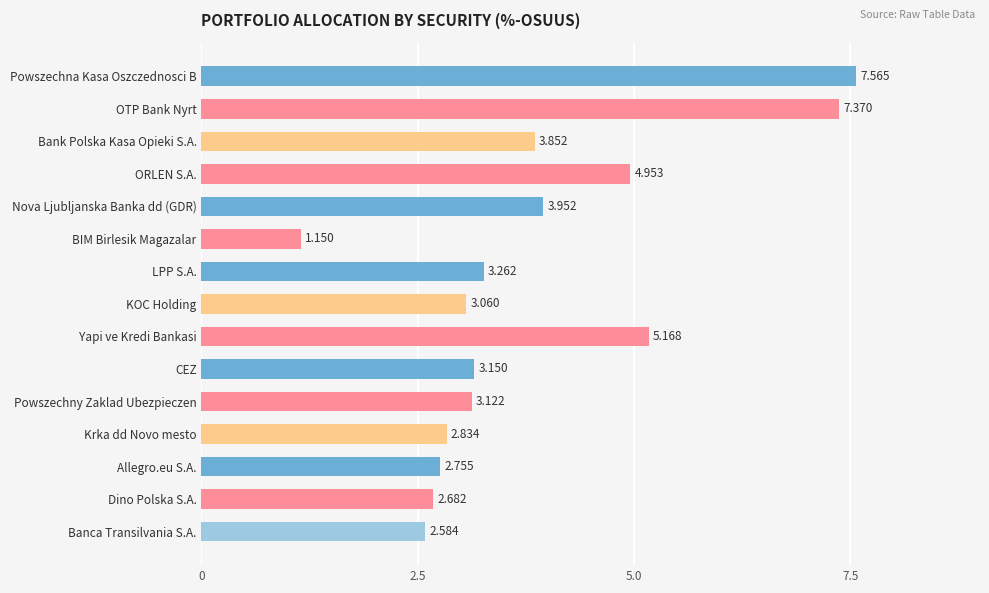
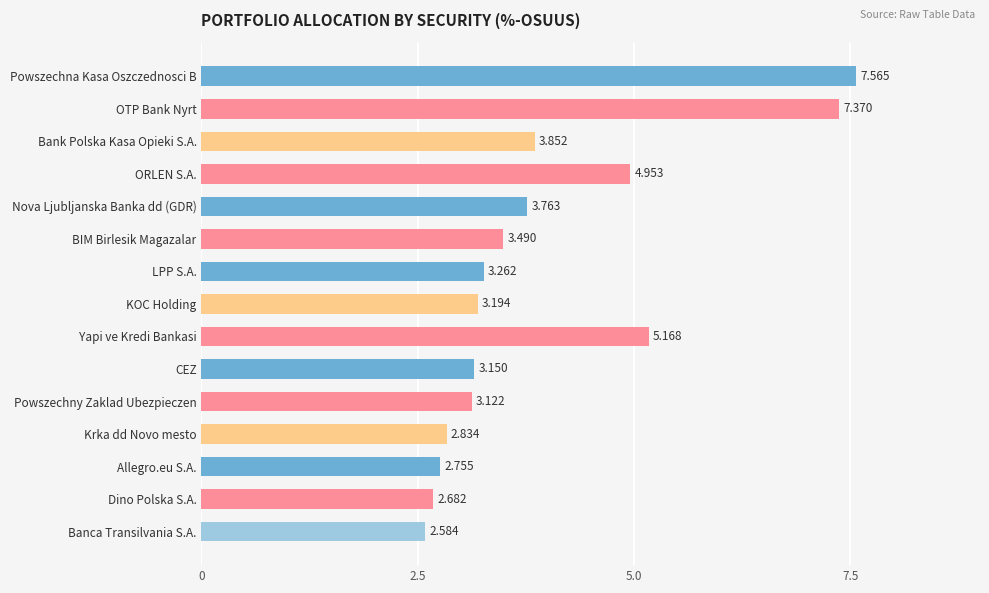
  {
    "Powszechna Kasa Oszczednosci B": 7.565,
    "OTP Bank Nyrt": 7.370,
    "Bank Polska Kasa Opieki S.A.": 3.852,
    "ORLEN S.A.": 4.953,
-   "Nova Ljubljanska Banka dd (GDR)": 3.952,
-   "BIM Birlesik Magazalar": 1.150,
+   "Nova Ljubljanska Banka dd (GDR)": 3.763,
+   "BIM Birlesik Magazalar": 3.490,
    "LPP S.A.": 3.262,
-   "KOC Holding": 3.060,
+   "KOC Holding": 3.194,
    "Yapi ve Kredi Bankasi": 5.168,
    "CEZ": 3.150,
    "Powszechny Zaklad Ubezpieczen": 3.122,
    "Krka dd Novo mesto": 2.834,
    "Allegro.eu S.A.": 2.755,
    "Dino Polska S.A.": 2.682,
    "Banca Transilvania S.A.": 2.584
  }
